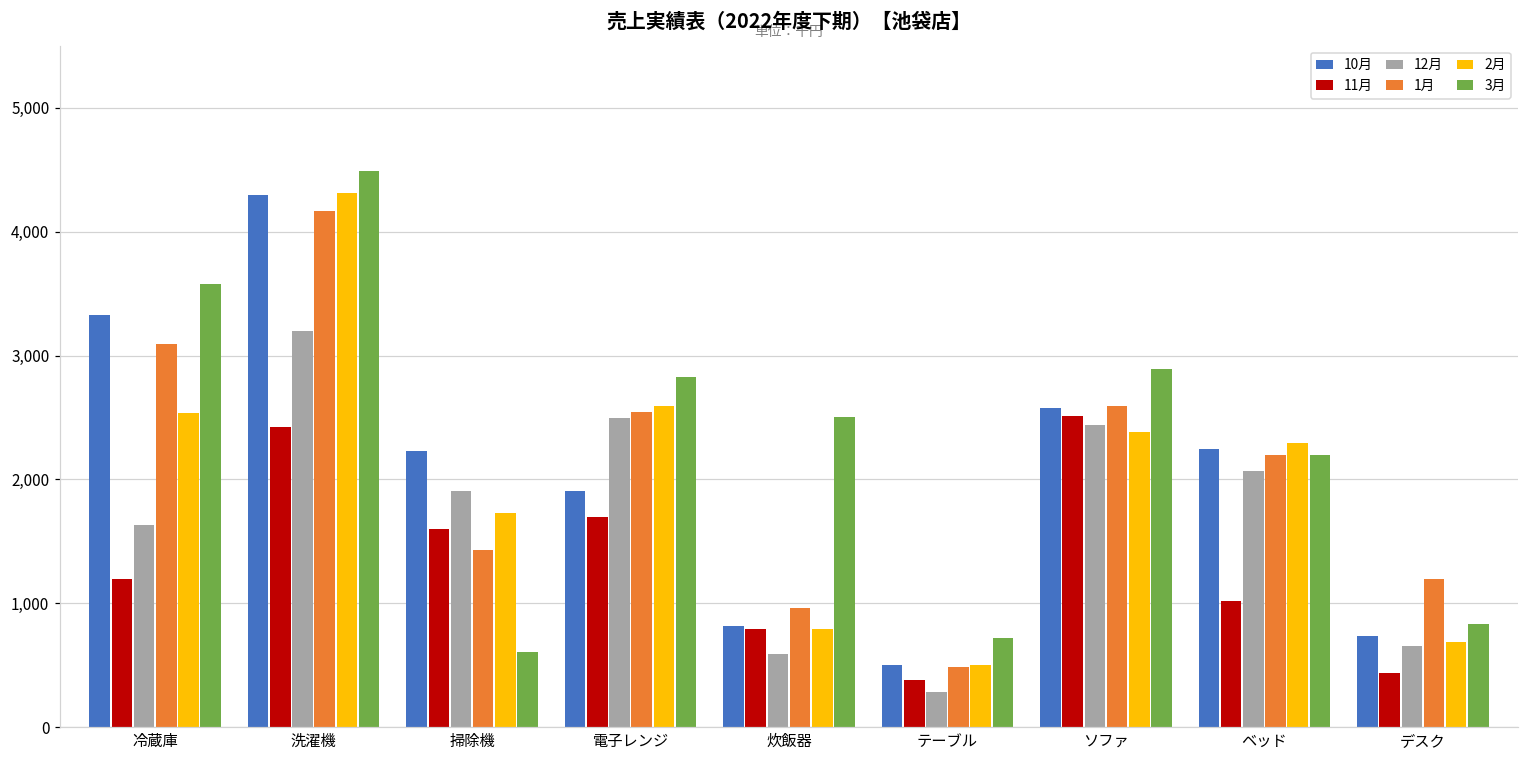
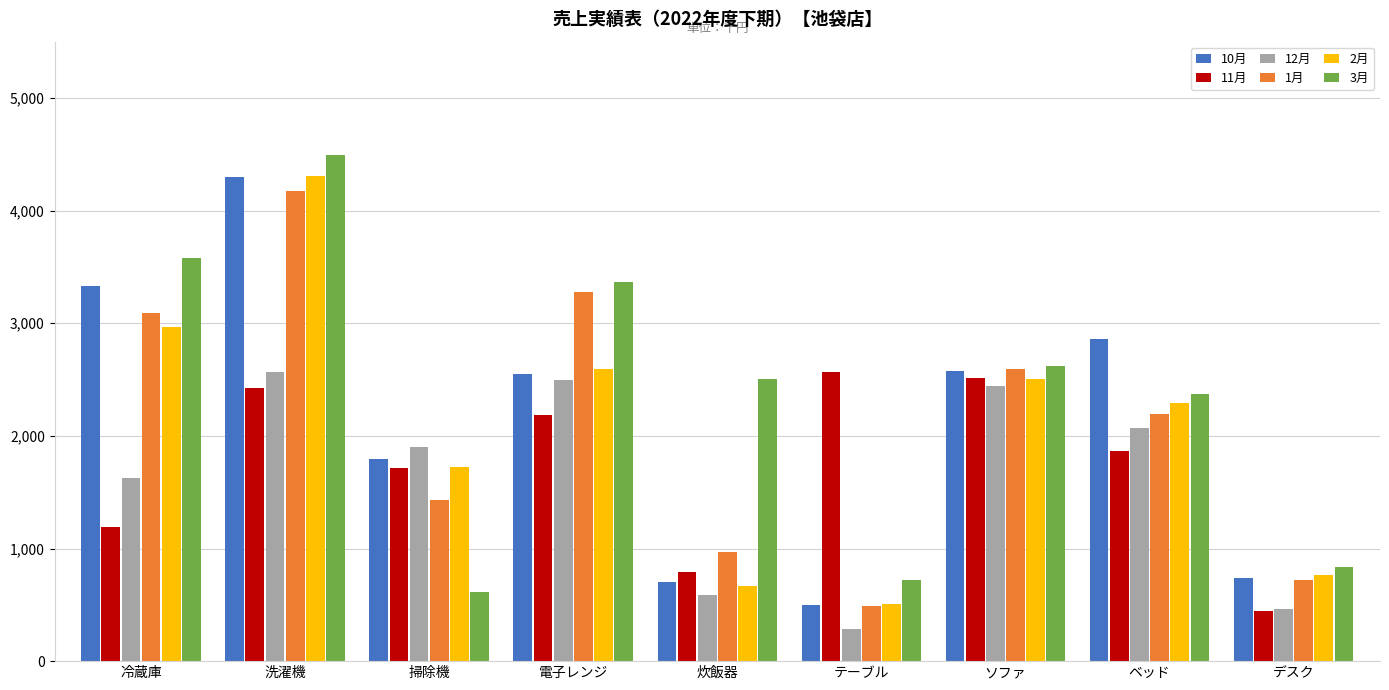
  {
    "10月": {
      "冷蔵庫": "3,330",
      "洗濯機": "4,300",
-     "掃除機": "2,230",
-     "電子レンジ": "1,910",
-     "炊飯器": "820",
+     "掃除機": "1,800",
+     "電子レンジ": "2,550",
+     "炊飯器": "700",
      "テーブル": "500",
      "ソファ": "2,580",
-     "ベッド": "2,250",
+     "ベッド": "2,860",
      "デスク": "740"
    },
    "11月": {
      "冷蔵庫": "1,190",
      "洗濯機": "2,430",
-     "掃除機": "1,600",
-     "電子レンジ": "1,690",
+     "掃除機": "1,710",
+     "電子レンジ": "2,180",
      "炊飯器": "790",
-     "テーブル": "380",
+     "テーブル": "2,570",
      "ソファ": "2,510",
-     "ベッド": "1,020",
+     "ベッド": "1,870",
      "デスク": "440"
    },
    "12月": {
      "冷蔵庫": "1,630",
-     "洗濯機": "3,200",
+     "洗濯機": "2,560",
      "掃除機": "1,910",
      "電子レンジ": "2,490",
      "炊飯器": "590",
      "テーブル": "290",
      "ソファ": "2,440",
      "ベッド": "2,070",
-     "デスク": "660"
+     "デスク": "470"
    },
    "1月": {
      "冷蔵庫": "3,090",
      "洗濯機": "4,170",
      "掃除機": "1,430",
-     "電子レンジ": "2,550",
+     "電子レンジ": "3,280",
      "炊飯器": "970",
      "テーブル": "490",
      "ソファ": "2,590",
      "ベッド": "2,200",
-     "デスク": "1,200"
+     "デスク": "720"
    },
    "2月": {
-     "冷蔵庫": "2,540",
+     "冷蔵庫": "2,970",
      "洗濯機": "4,310",
      "掃除機": "1,730",
      "電子レンジ": "2,590",
-     "炊飯器": "790",
+     "炊飯器": "670",
      "テーブル": "510",
-     "ソファ": "2,380",
+     "ソファ": "2,510",
      "ベッド": "2,290",
-     "デスク": "690"
+     "デスク": "770"
    },
    "3月": {
      "冷蔵庫": "3,580",
      "洗濯機": "4,490",
      "掃除機": "610",
-     "電子レンジ": "2,830",
+     "電子レンジ": "3,360",
      "炊飯器": "2,500",
      "テーブル": "720",
-     "ソファ": "2,890",
-     "ベッド": "2,200",
+     "ソファ": "2,620",
+     "ベッド": "2,380",
      "デスク": "840"
    }
  }
